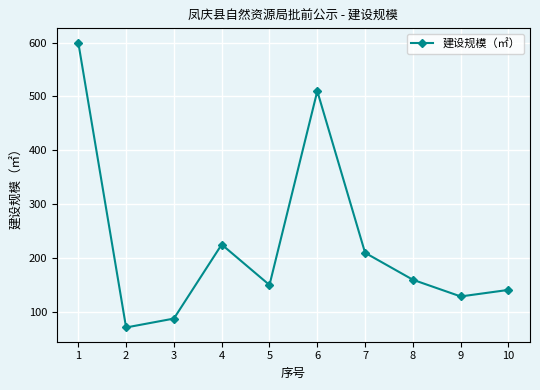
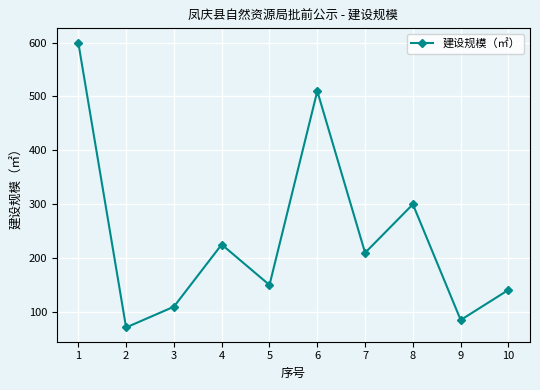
  {
    "1": 600,
    "2": 70,
-   "3": 90,
+   "3": 110,
    "4": 230,
    "5": 150,
    "6": 510,
    "7": 210,
-   "8": 160,
-   "9": 130,
+   "8": 300,
+   "9": 90,
    "10": 140
  }
